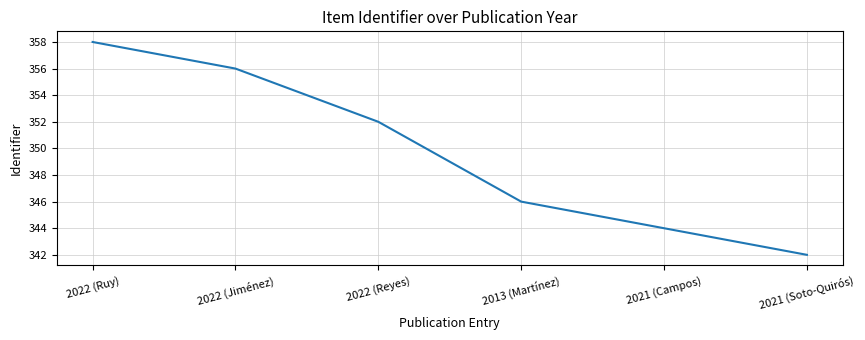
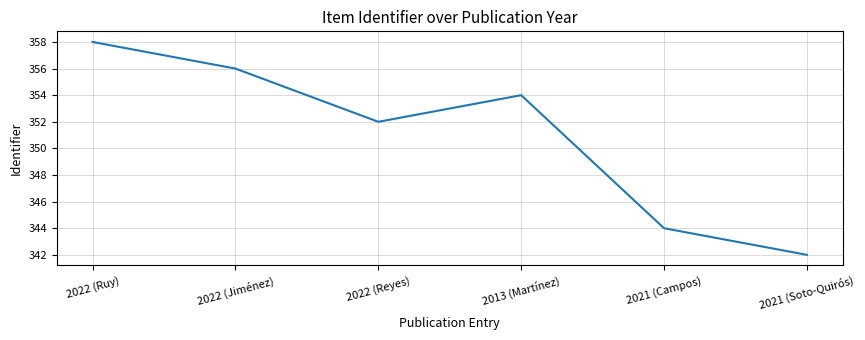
  {
    "2022 (Ruy)": 358,
    "2022 (Jiménez)": 356,
    "2022 (Reyes)": 352,
-   "2013 (Martínez)": 346,
+   "2013 (Martínez)": 354,
    "2021 (Campos)": 344,
    "2021 (Soto-Quirós)": 342
  }
